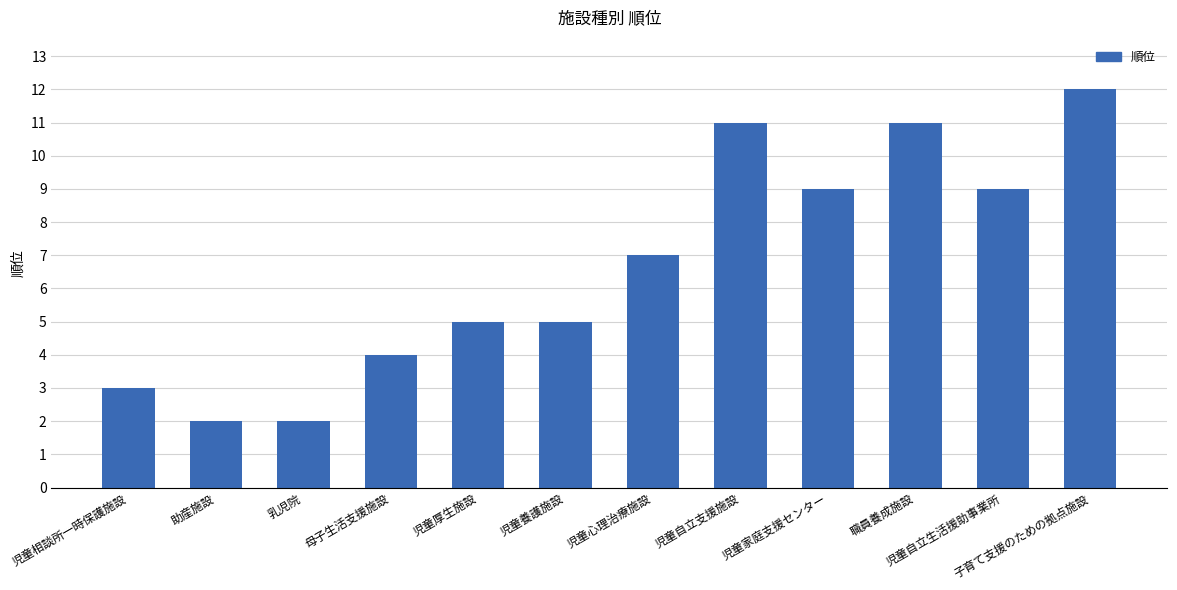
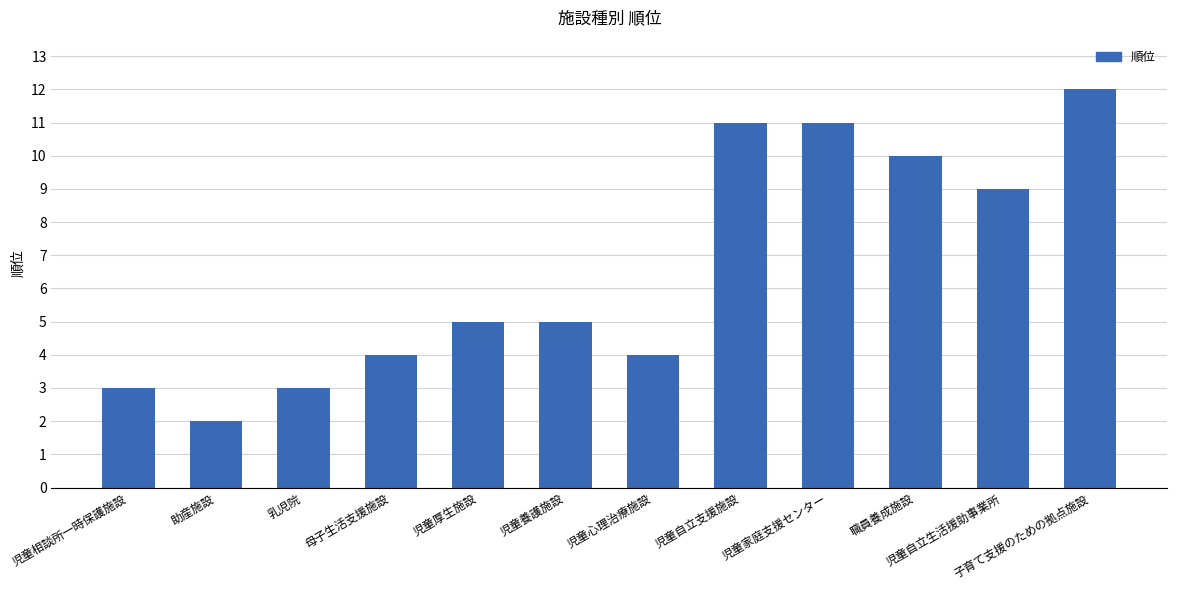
  {
    "児童相談所一時保護施設": 3,
    "助産施設": 2,
-   "乳児院": 2,
+   "乳児院": 3,
    "母子生活支援施設": 4,
    "児童厚生施設": 5,
    "児童養護施設": 5,
-   "児童心理治療施設": 7,
+   "児童心理治療施設": 4,
    "児童自立支援施設": 11,
-   "児童家庭支援センター": 9,
-   "職員養成施設": 11,
+   "児童家庭支援センター": 11,
+   "職員養成施設": 10,
    "児童自立生活援助事業所": 9,
    "子育て支援のための拠点施設": 12
  }
